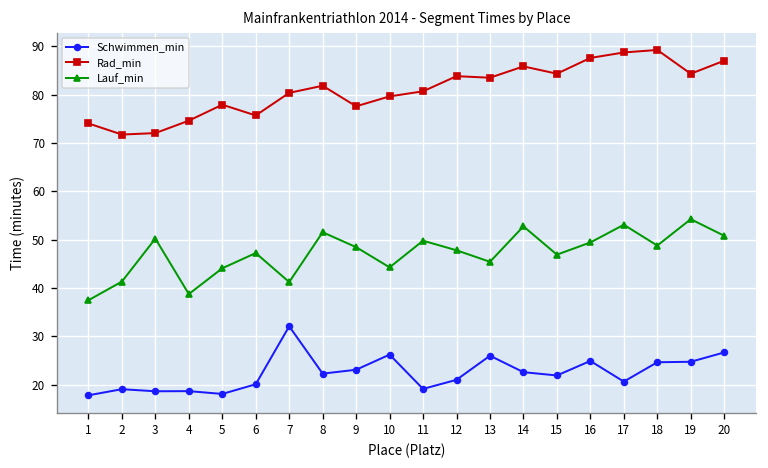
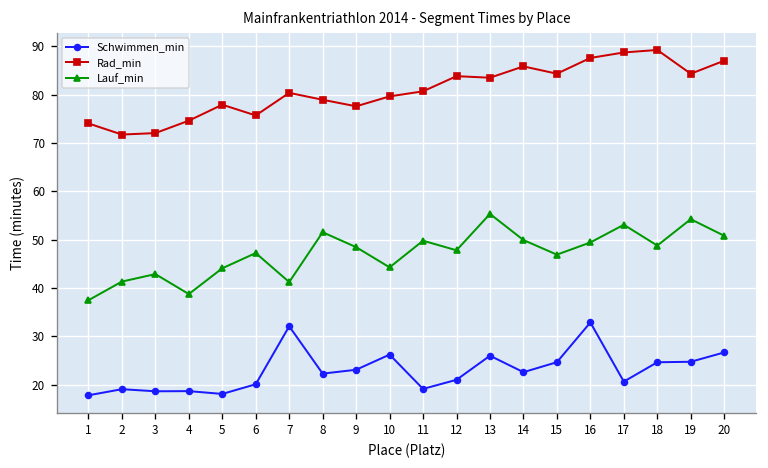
  {
    "Schwimmen_min": {
      "1": 18,
      "2": 19,
      "3": 19,
      "4": 19,
      "5": 18,
      "6": 20,
      "7": 32,
      "8": 22,
      "9": 23,
      "10": 26,
      "11": 19,
      "12": 21,
      "13": 26,
      "14": 23,
-     "15": 22,
-     "16": 25,
+     "15": 25,
+     "16": 33,
      "17": 21,
      "18": 25,
      "19": 25,
      "20": 27
    },
    "Rad_min": {
      "1": 74,
      "2": 72,
      "3": 72,
      "4": 75,
      "5": 78,
      "6": 76,
      "7": 80,
-     "8": 82,
+     "8": 79,
      "9": 78,
      "10": 80,
      "11": 81,
      "12": 84,
      "13": 83,
      "14": 86,
      "15": 84,
      "16": 88,
      "17": 89,
      "18": 89,
      "19": 84,
      "20": 87
    },
    "Lauf_min": {
      "1": 37,
      "2": 41,
-     "3": 50,
+     "3": 43,
      "4": 39,
      "5": 44,
      "6": 47,
      "7": 41,
      "8": 52,
      "9": 48,
      "10": 44,
      "11": 50,
      "12": 48,
-     "13": 45,
-     "14": 53,
+     "13": 55,
+     "14": 50,
      "15": 47,
      "16": 49,
      "17": 53,
      "18": 49,
      "19": 54,
      "20": 51
    }
  }
